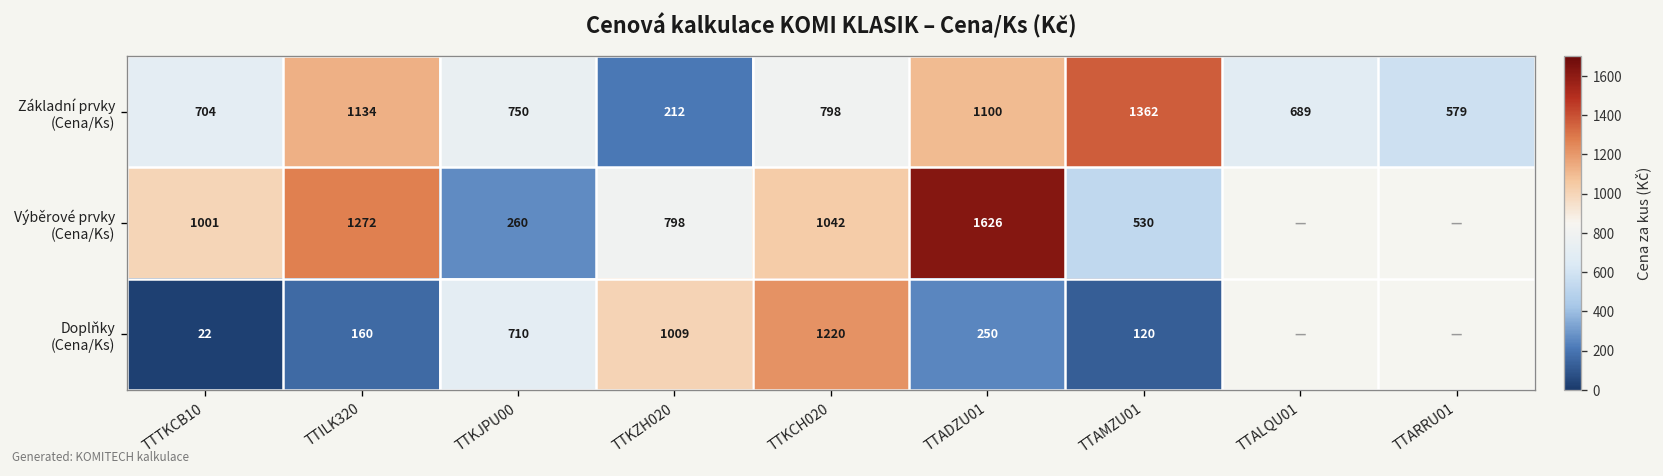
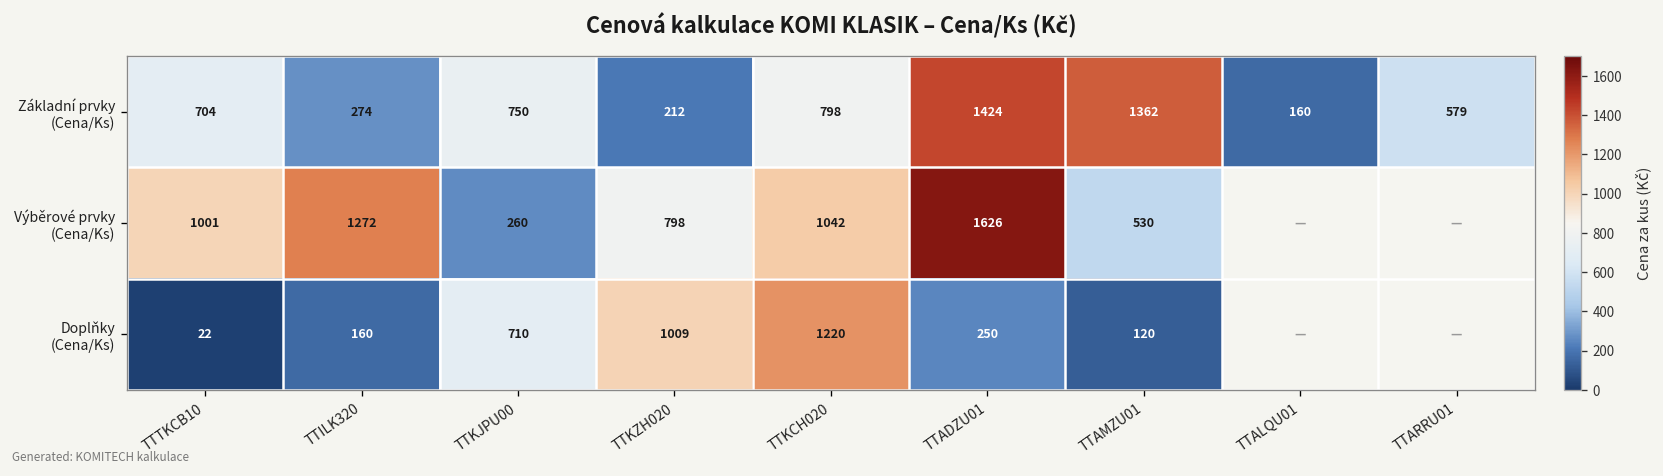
  {
    "Základní prvky (Cena/Ks)": {
      "TTTKCB10": 704,
-     "TTILK320": 1134,
+     "TTILK320": 274,
      "TTKJPU00": 750,
      "TTKZH020": 212,
      "TTKCH020": 798,
-     "TTADZU01": 1100,
+     "TTADZU01": 1424,
      "TTAMZU01": 1362,
-     "TTALQU01": 689,
+     "TTALQU01": 160,
      "TTARRU01": 579
    },
    "Výběrové prvky (Cena/Ks)": {
      "TTTKCB10": 1001,
      "TTILK320": 1272,
      "TTKJPU00": 260,
      "TTKZH020": 798,
      "TTKCH020": 1042,
      "TTADZU01": 1626,
      "TTAMZU01": 530
    },
    "Doplňky (Cena/Ks)": {
      "TTTKCB10": 22,
      "TTILK320": 160,
      "TTKJPU00": 710,
      "TTKZH020": 1009,
      "TTKCH020": 1220,
      "TTADZU01": 250,
      "TTAMZU01": 120
    }
  }
